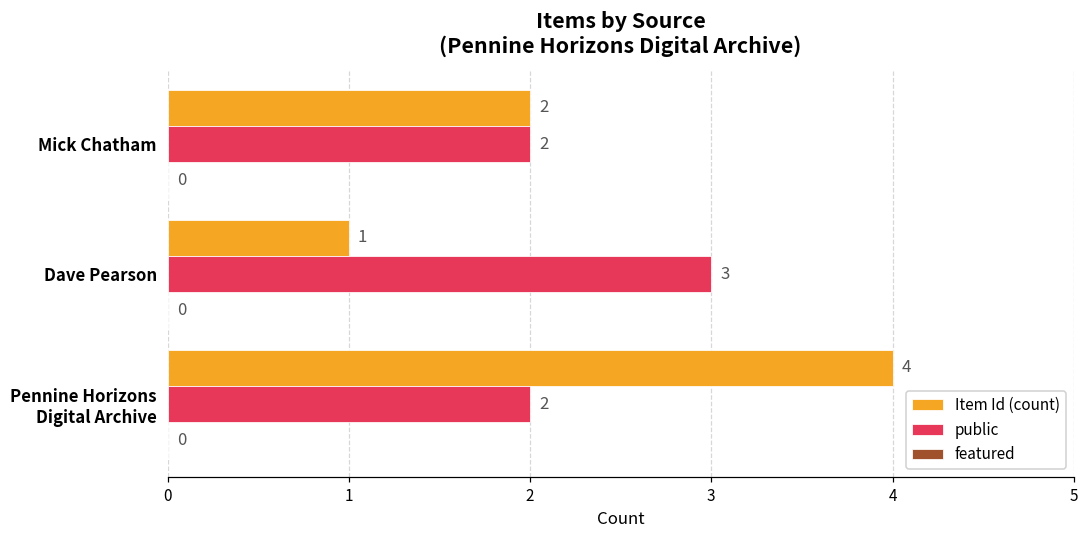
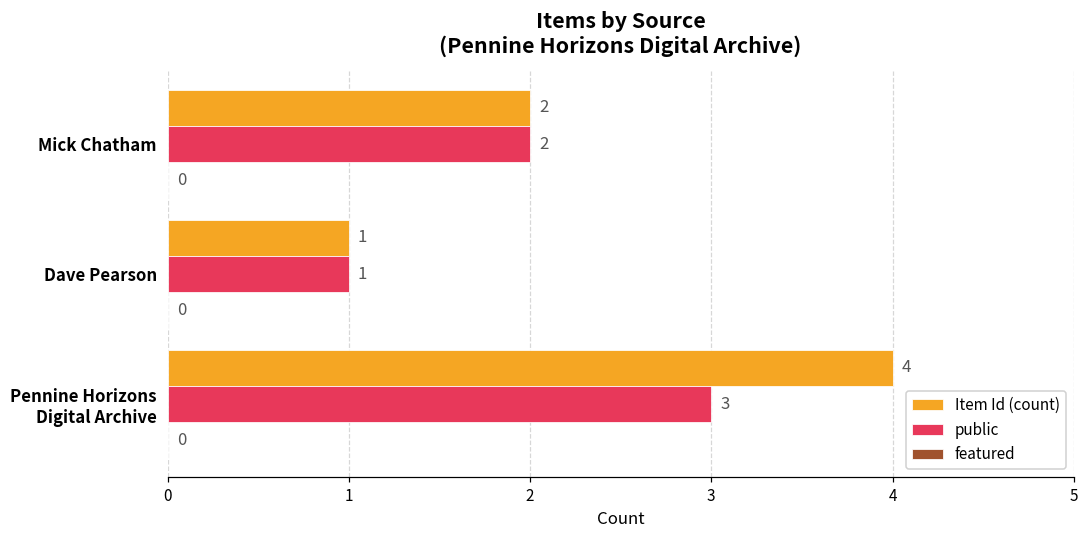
  {
    "Item Id (count)": {
      "Mick Chatham": 2,
      "Dave Pearson": 1,
      "Pennine Horizons Digital Archive": 4
    },
    "public": {
      "Mick Chatham": 2,
-     "Dave Pearson": 3,
-     "Pennine Horizons Digital Archive": 2
+     "Dave Pearson": 1,
+     "Pennine Horizons Digital Archive": 3
    },
    "featured": {
      "Mick Chatham": 0,
      "Dave Pearson": 0,
      "Pennine Horizons Digital Archive": 0
    }
  }
